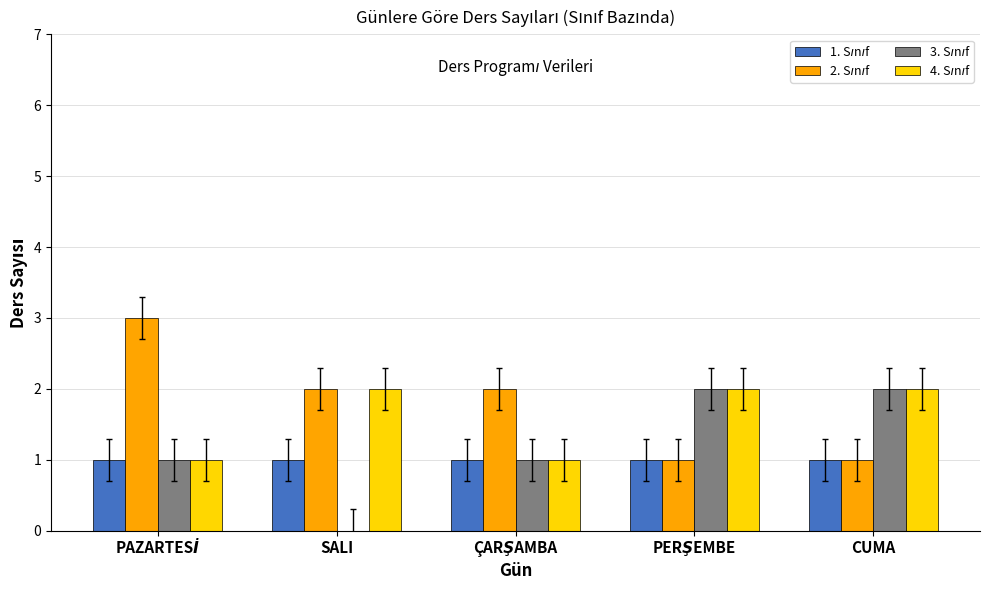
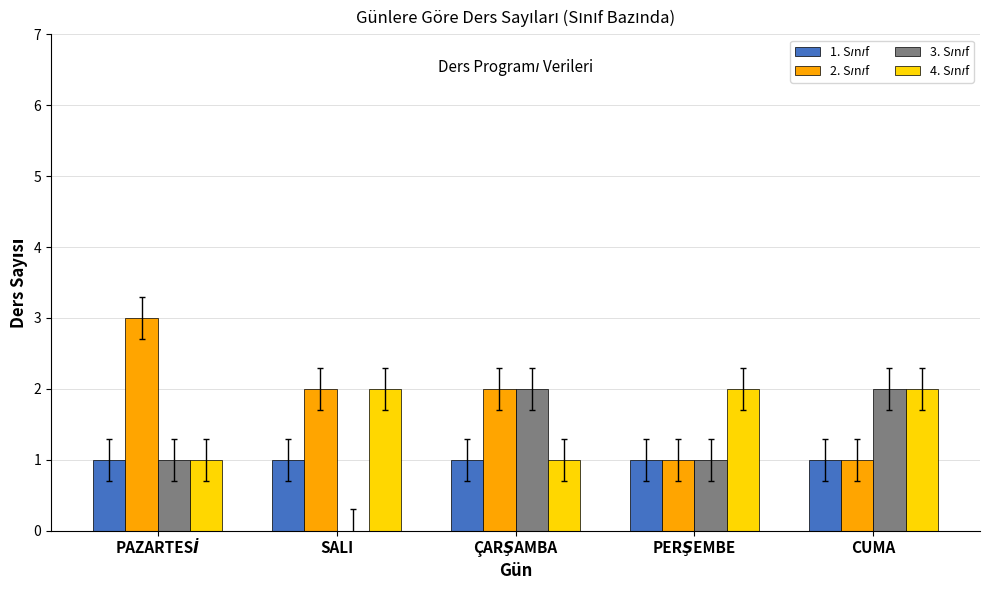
  {
    "1. Sınıf": {
      "PAZARTESİ": 1,
      "SALI": 1,
      "ÇARŞAMBA": 1,
      "PERŞEMBE": 1,
      "CUMA": 1
    },
    "3. Sınıf": {
      "PAZARTESİ": 1,
      "SALI": 0,
-     "ÇARŞAMBA": 1,
-     "PERŞEMBE": 2,
+     "ÇARŞAMBA": 2,
+     "PERŞEMBE": 1,
      "CUMA": 2
    }
  }
